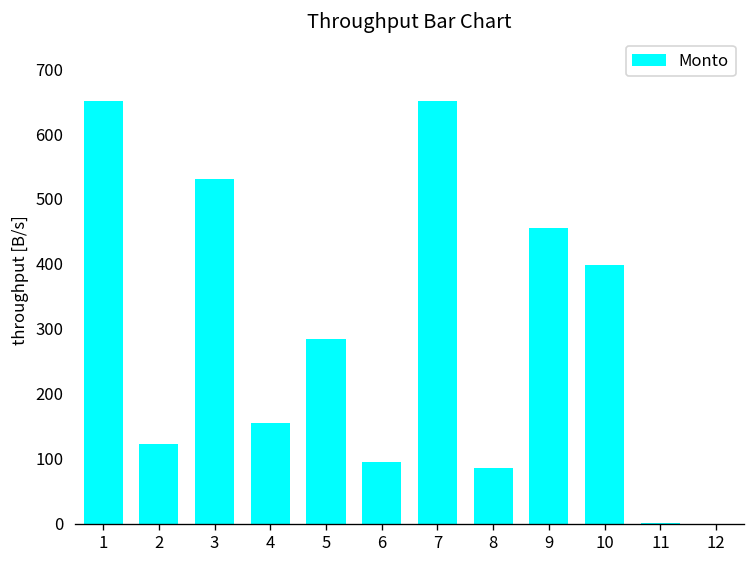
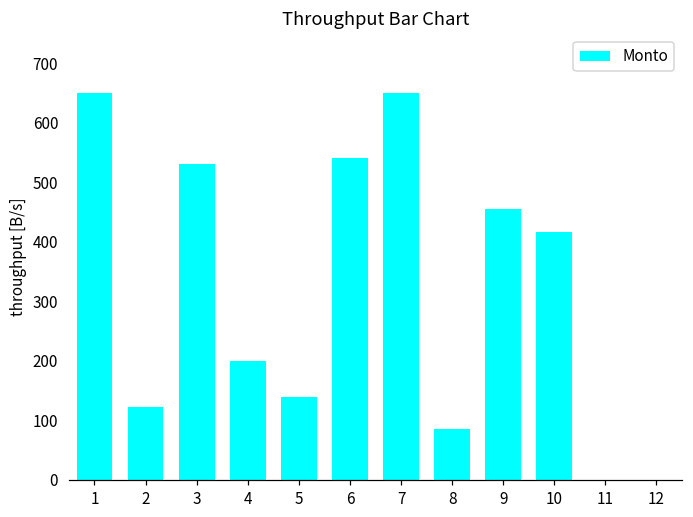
  {
    "1": 650,
    "2": 120,
    "3": 530,
-   "4": 160,
-   "5": 280,
-   "6": 100,
+   "4": 200,
+   "5": 140,
+   "6": 540,
    "7": 650,
    "8": 90,
    "9": 460,
-   "10": 400,
+   "10": 420,
    "12": 0
  }
